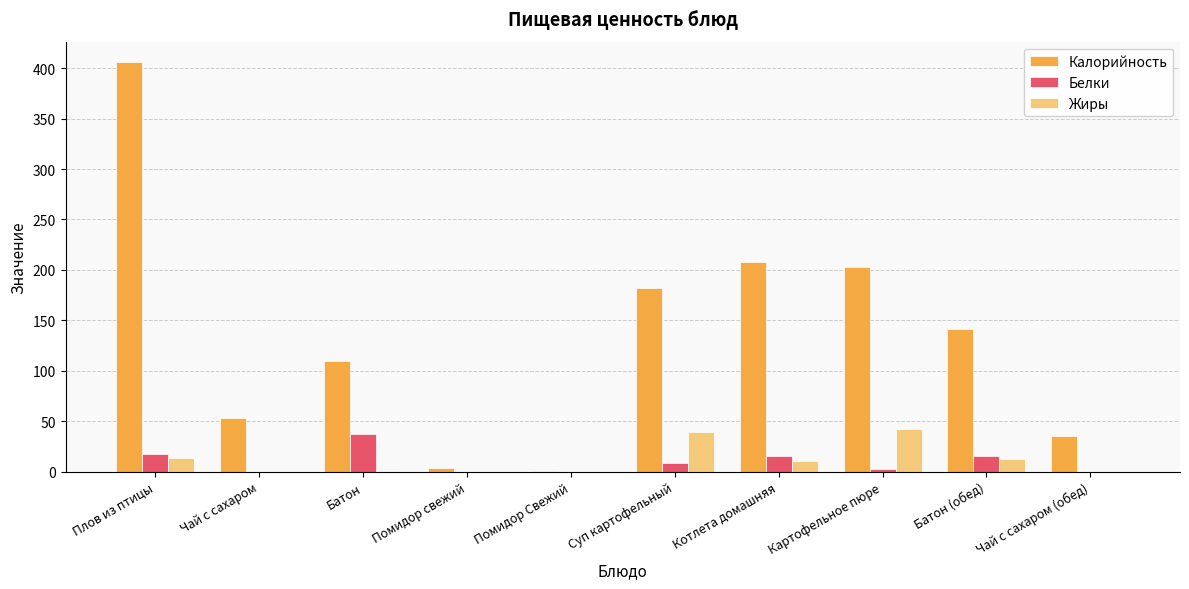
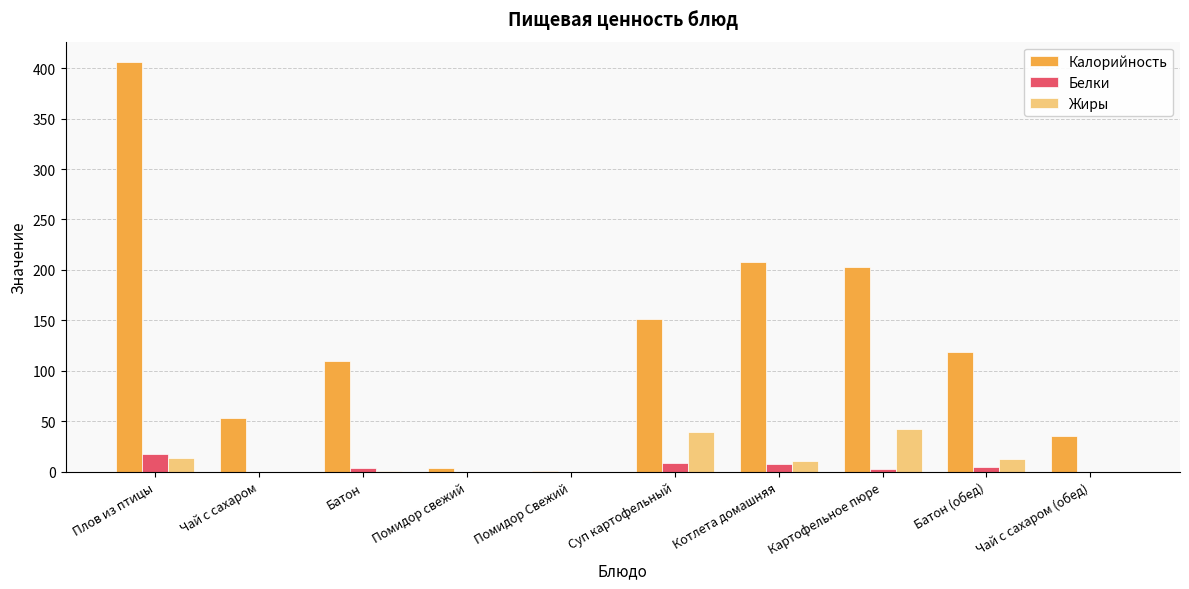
  {
    "Калорийность": {
      "Плов из птицы": 406,
      "Чай с сахаром": 53,
      "Батон": 110,
      "Помидор свежий": 4,
-     "Суп картофельный": 182,
+     "Суп картофельный": 151,
      "Котлета домашняя": 208,
      "Картофельное пюре": 203,
-     "Батон (обед)": 141,
+     "Батон (обед)": 119,
      "Чай с сахаром (обед)": 35
    },
    "Белки": {
      "Плов из птицы": 18,
      "Чай с сахаром": 0,
-     "Батон": 37,
+     "Батон": 4,
      "Помидор свежий": 0,
      "Помидор Свежий": 0,
      "Суп картофельный": 9,
-     "Котлета домашняя": 16,
+     "Котлета домашняя": 8,
      "Картофельное пюре": 3,
-     "Батон (обед)": 16,
+     "Батон (обед)": 5,
      "Чай с сахаром (обед)": 0
    },
    "Жиры": {
      "Плов из птицы": 14,
      "Чай с сахаром": 0,
      "Помидор свежий": 0,
      "Помидор Свежий": 0,
      "Суп картофельный": 39,
      "Котлета домашняя": 11,
      "Картофельное пюре": 42,
      "Батон (обед)": 13,
      "Чай с сахаром (обед)": 0
    }
  }
